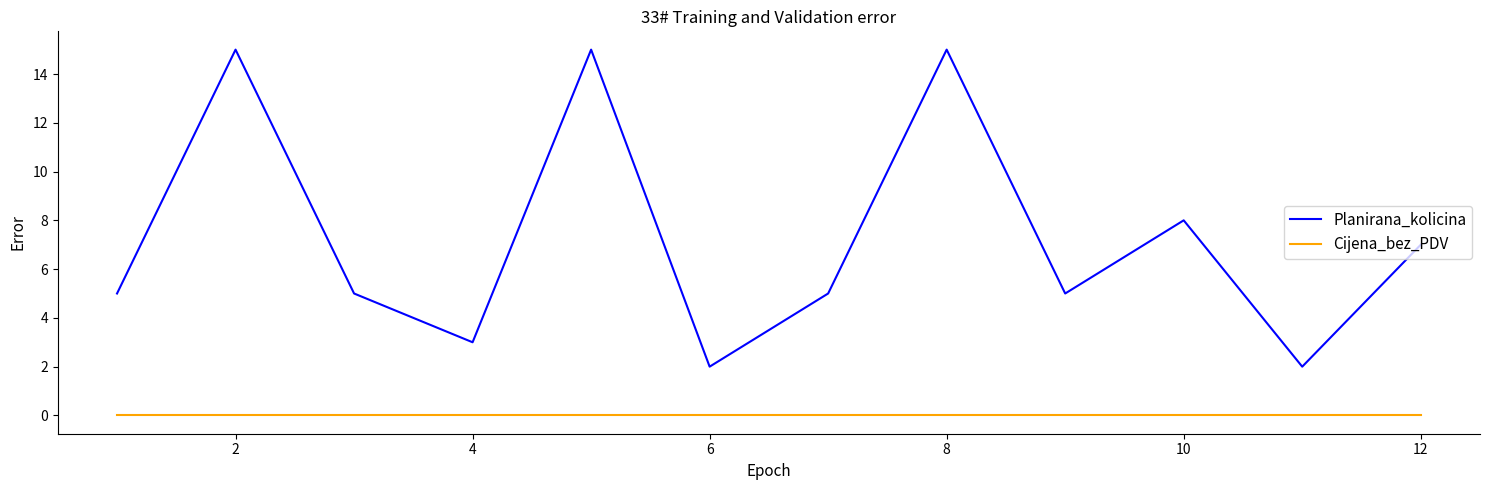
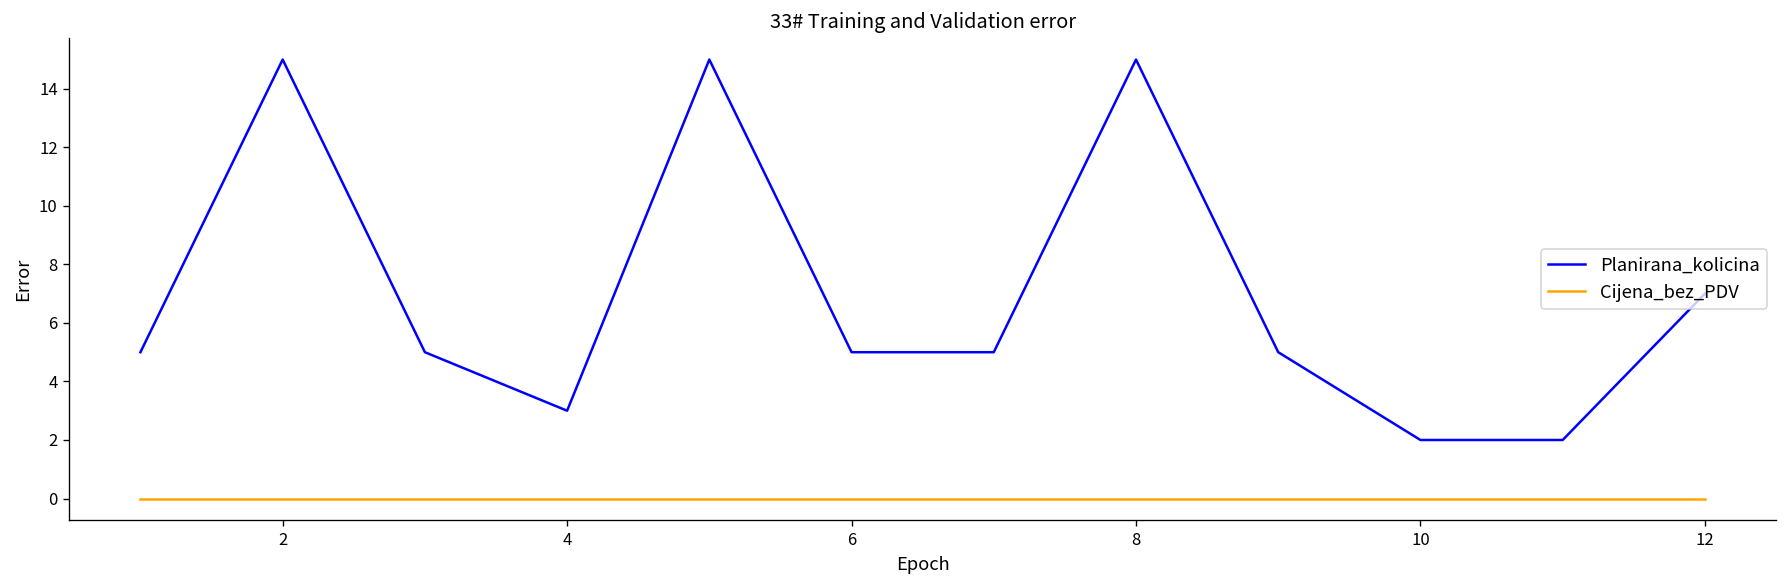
  {
    "Planirana_kolicina": {
      "2": 15,
      "4": 3,
-     "6": 2,
+     "6": 5,
      "8": 15,
-     "10": 8
+     "10": 2
    },
    "Cijena_bez_PDV": {
      "2": 0,
      "4": 0,
      "6": 0,
      "8": 0,
      "10": 0,
      "12": 0
    }
  }
